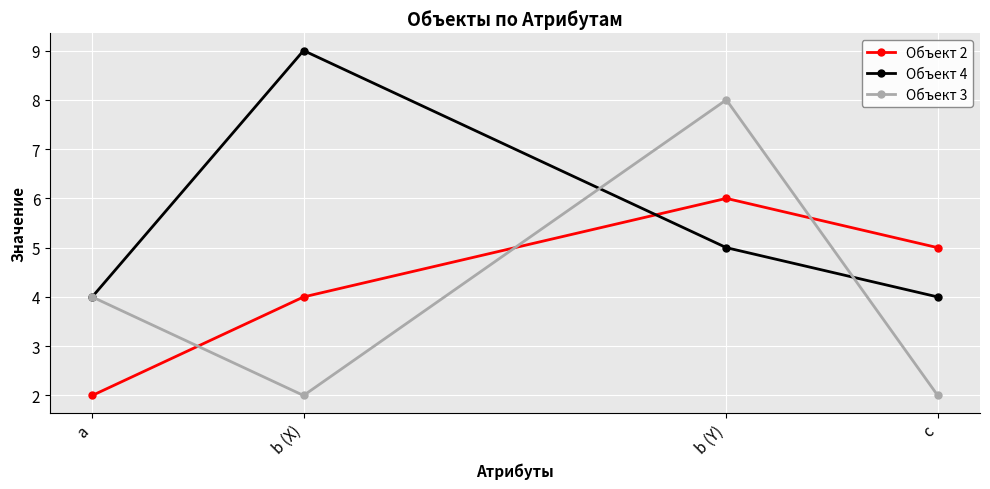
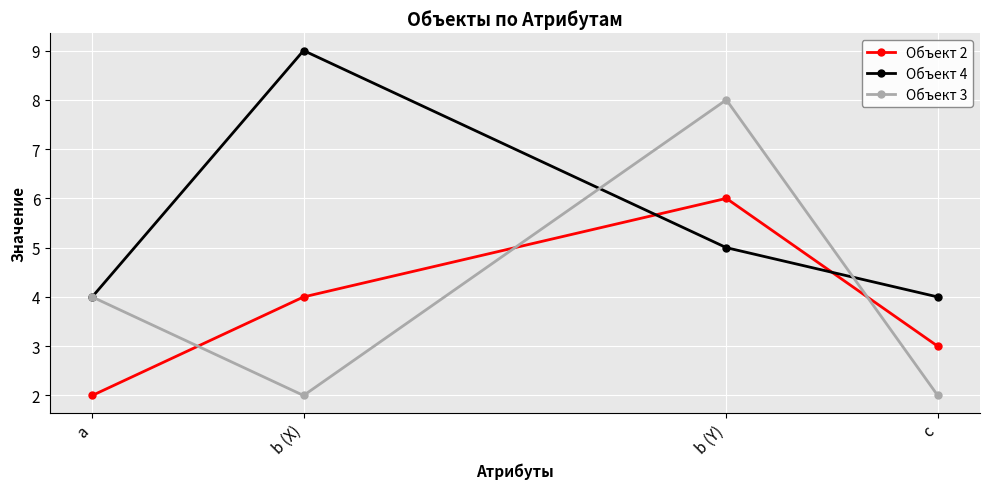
  {
    "Объект 2": {
      "a": 2,
      "b (X)": 4,
      "b (Y)": 6,
-     "c": 5
+     "c": 3
    },
    "Объект 4": {
      "b (X)": 9,
      "b (Y)": 5,
      "c": 4
    },
    "Объект 3": {
      "b (X)": 2,
      "b (Y)": 8,
      "c": 2
    }
  }
